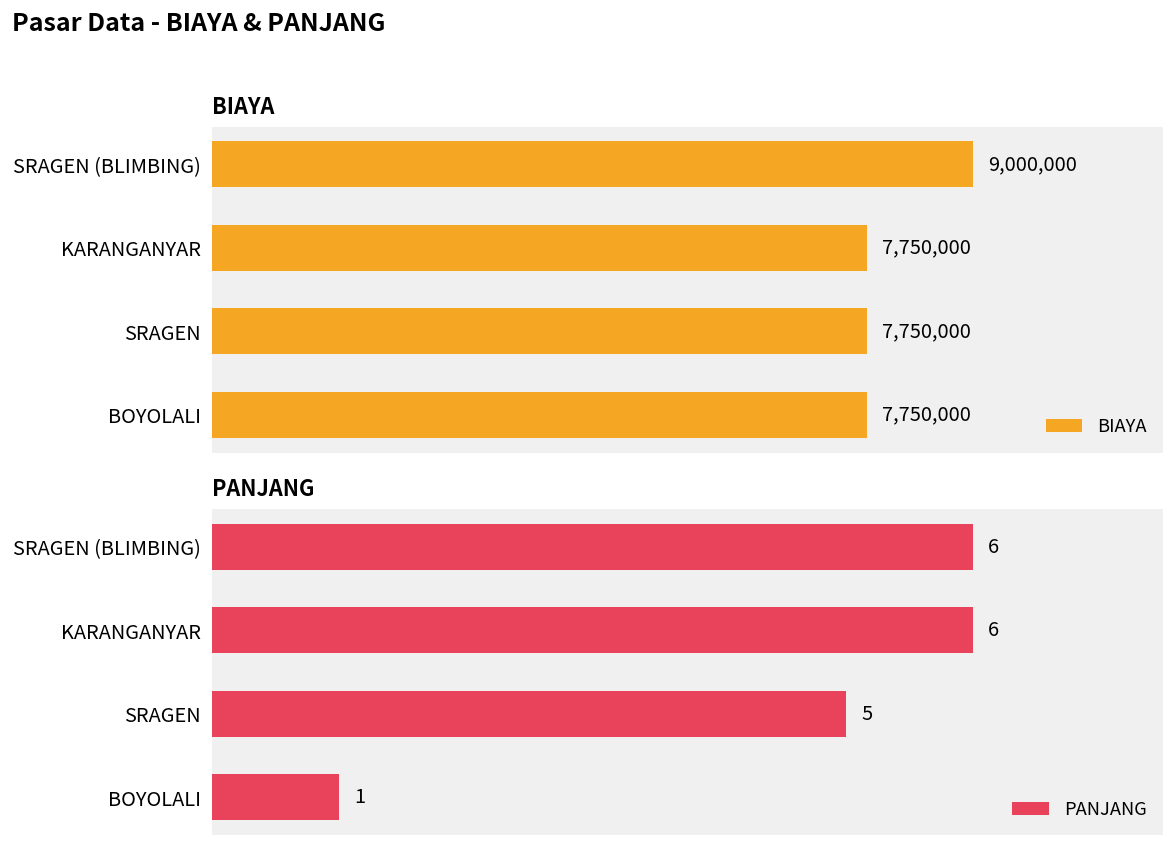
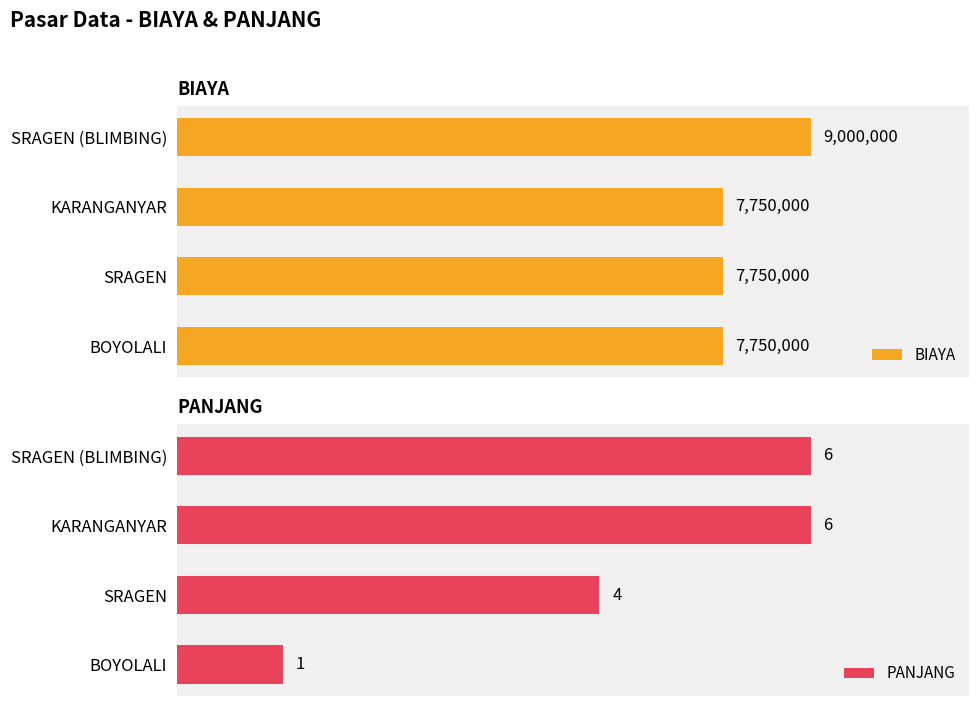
  {
    "BIAYA": {
      "SRAGEN (BLIMBING)": "9,000,000",
      "KARANGANYAR": "7,750,000",
      "SRAGEN": "7,750,000",
      "BOYOLALI": "7,750,000"
    },
    "PANJANG": {
      "SRAGEN (BLIMBING)": "6",
      "KARANGANYAR": "6",
-     "SRAGEN": "5",
+     "SRAGEN": "4",
      "BOYOLALI": "1"
    }
  }
